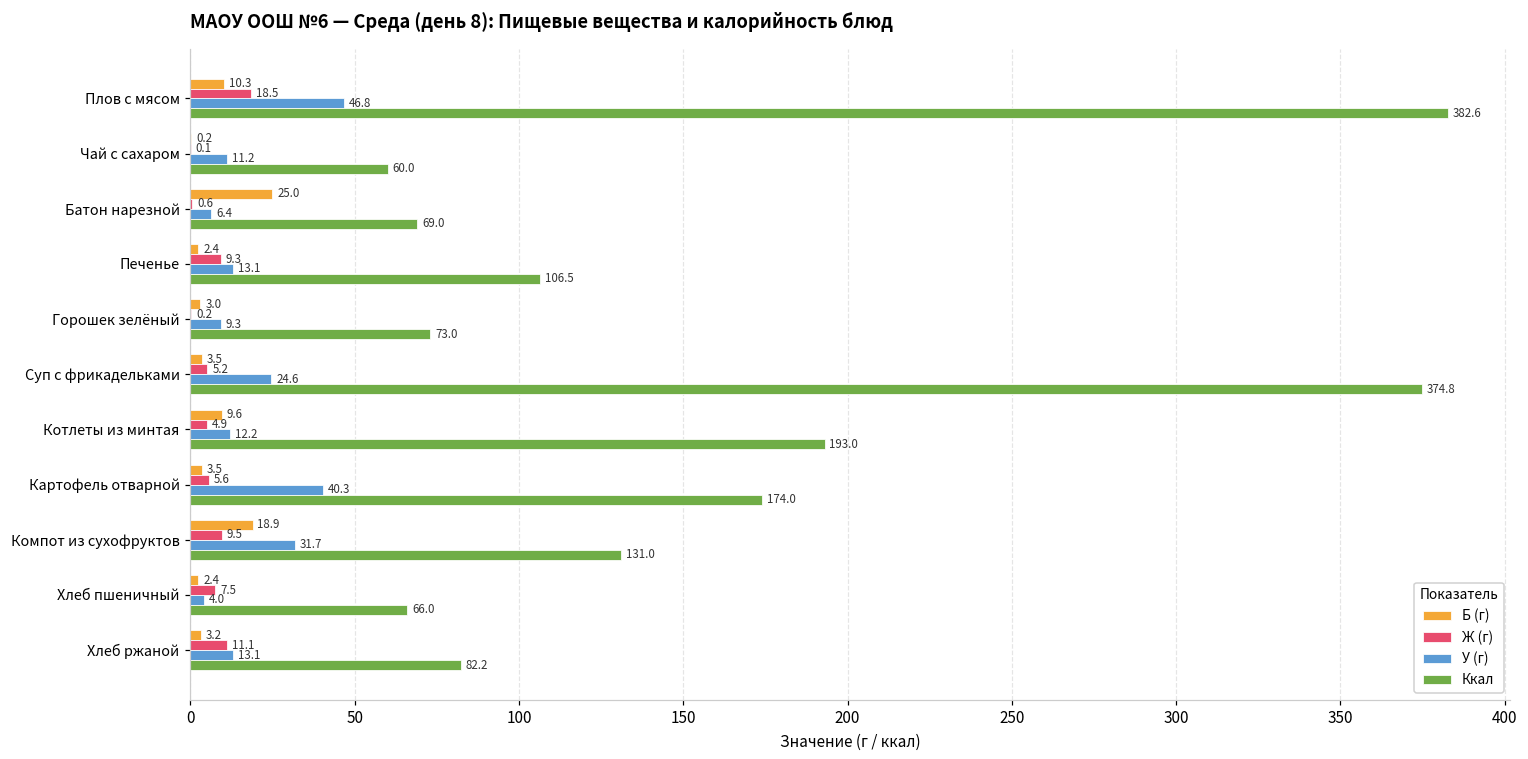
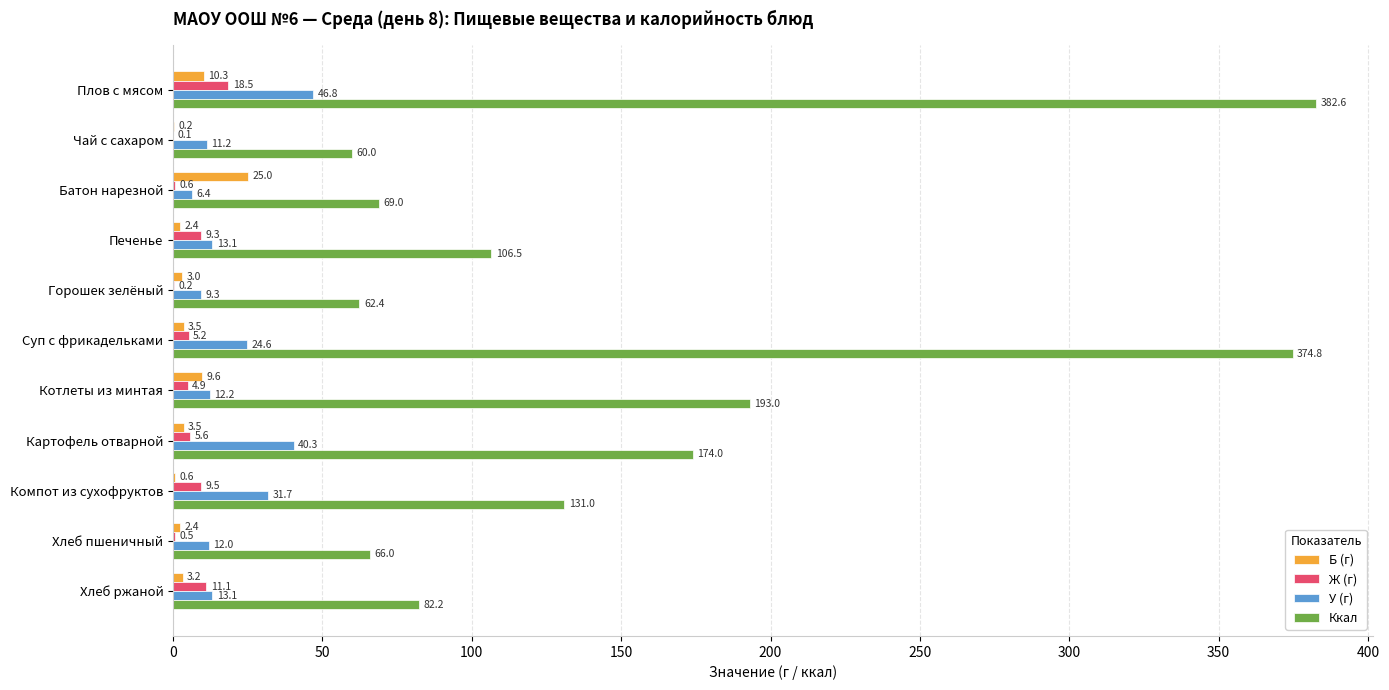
  {
    "Б (г)": {
      "Плов с мясом": 10.3,
      "Чай с сахаром": 0.2,
      "Батон нарезной": 25.0,
      "Печенье": 2.4,
      "Горошек зелёный": 3.0,
      "Суп с фрикадельками": 3.5,
      "Котлеты из минтая": 9.6,
      "Картофель отварной": 3.5,
-     "Компот из сухофруктов": 18.9,
+     "Компот из сухофруктов": 0.6,
      "Хлеб пшеничный": 2.4,
      "Хлеб ржаной": 3.2
    },
    "Ж (г)": {
      "Плов с мясом": 18.5,
      "Чай с сахаром": 0.1,
      "Батон нарезной": 0.6,
      "Печенье": 9.3,
      "Горошек зелёный": 0.2,
      "Суп с фрикадельками": 5.2,
      "Котлеты из минтая": 4.9,
      "Картофель отварной": 5.6,
      "Компот из сухофруктов": 9.5,
-     "Хлеб пшеничный": 7.5,
+     "Хлеб пшеничный": 0.5,
      "Хлеб ржаной": 11.1
    },
    "У (г)": {
      "Плов с мясом": 46.8,
      "Чай с сахаром": 11.2,
      "Батон нарезной": 6.4,
      "Печенье": 13.1,
      "Горошек зелёный": 9.3,
      "Суп с фрикадельками": 24.6,
      "Котлеты из минтая": 12.2,
      "Картофель отварной": 40.3,
      "Компот из сухофруктов": 31.7,
-     "Хлеб пшеничный": 4.0,
+     "Хлеб пшеничный": 12.0,
      "Хлеб ржаной": 13.1
    },
    "Ккал": {
      "Плов с мясом": 382.6,
      "Чай с сахаром": 60.0,
      "Батон нарезной": 69.0,
      "Печенье": 106.5,
-     "Горошек зелёный": 73.0,
+     "Горошек зелёный": 62.4,
      "Суп с фрикадельками": 374.8,
      "Котлеты из минтая": 193.0,
      "Картофель отварной": 174.0,
      "Компот из сухофруктов": 131.0,
      "Хлеб пшеничный": 66.0,
      "Хлеб ржаной": 82.2
    }
  }
